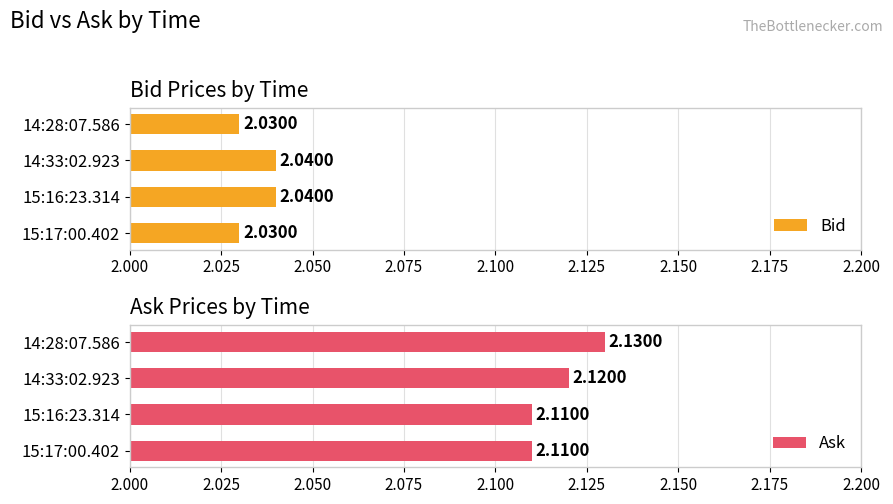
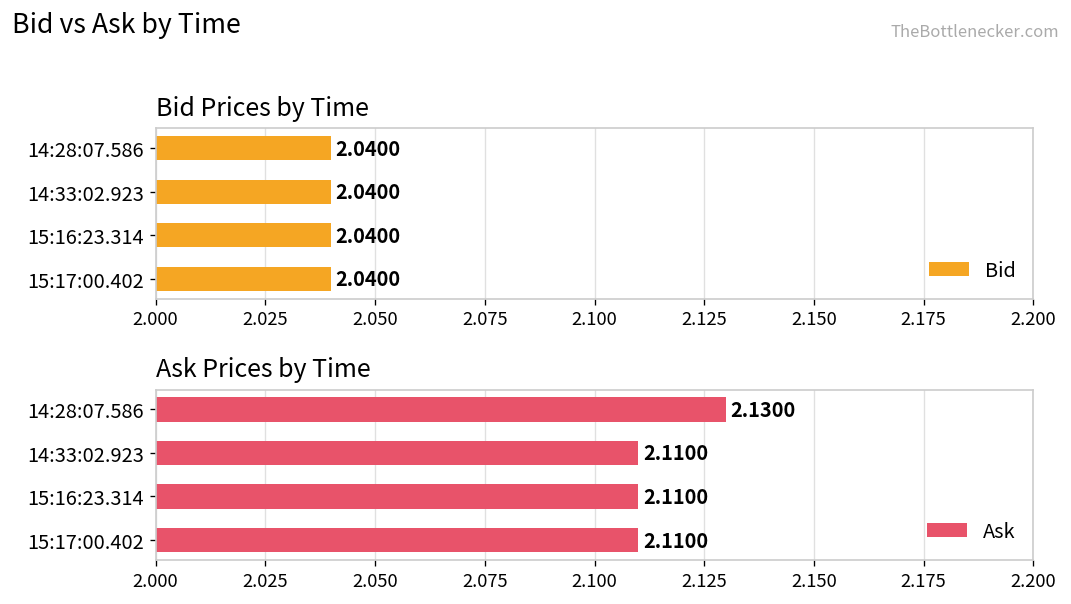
  {
    "Bid Prices by Time": {
-     "14:28:07.586": 2.0300,
+     "14:28:07.586": 2.0400,
      "14:33:02.923": 2.0400,
      "15:16:23.314": 2.0400,
-     "15:17:00.402": 2.0300
+     "15:17:00.402": 2.0400
    },
    "Ask Prices by Time": {
      "14:28:07.586": 2.1300,
-     "14:33:02.923": 2.1200,
+     "14:33:02.923": 2.1100,
      "15:16:23.314": 2.1100,
      "15:17:00.402": 2.1100
    }
  }
